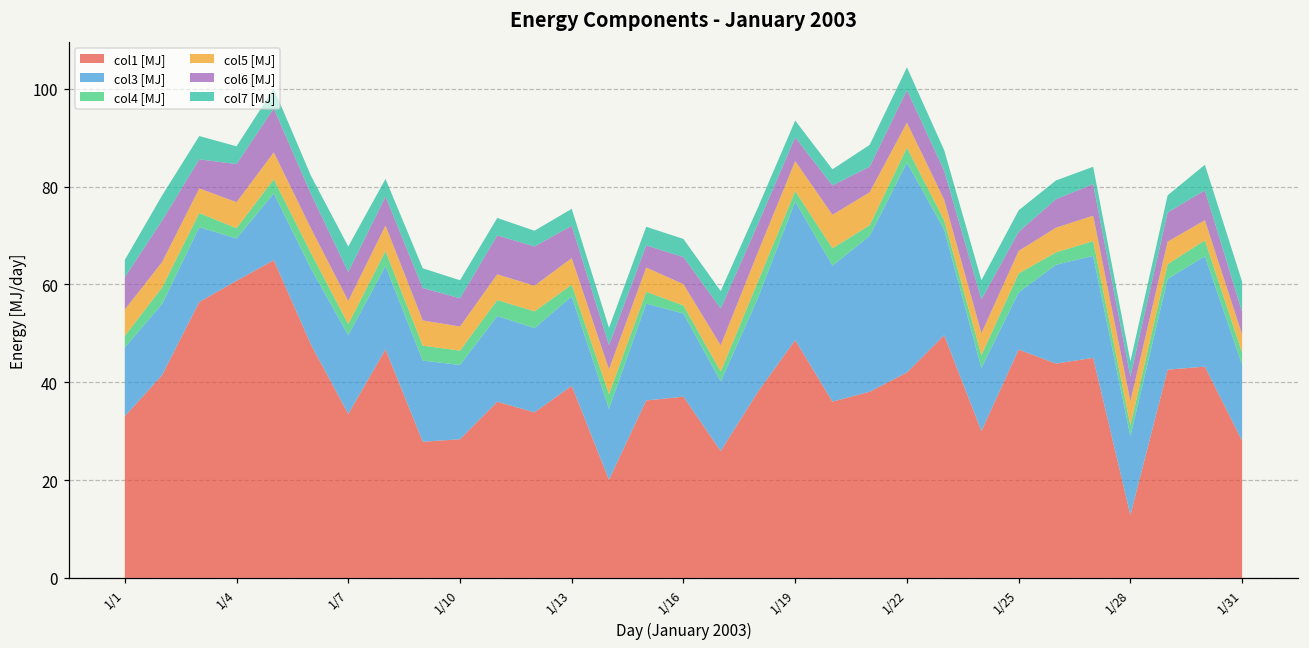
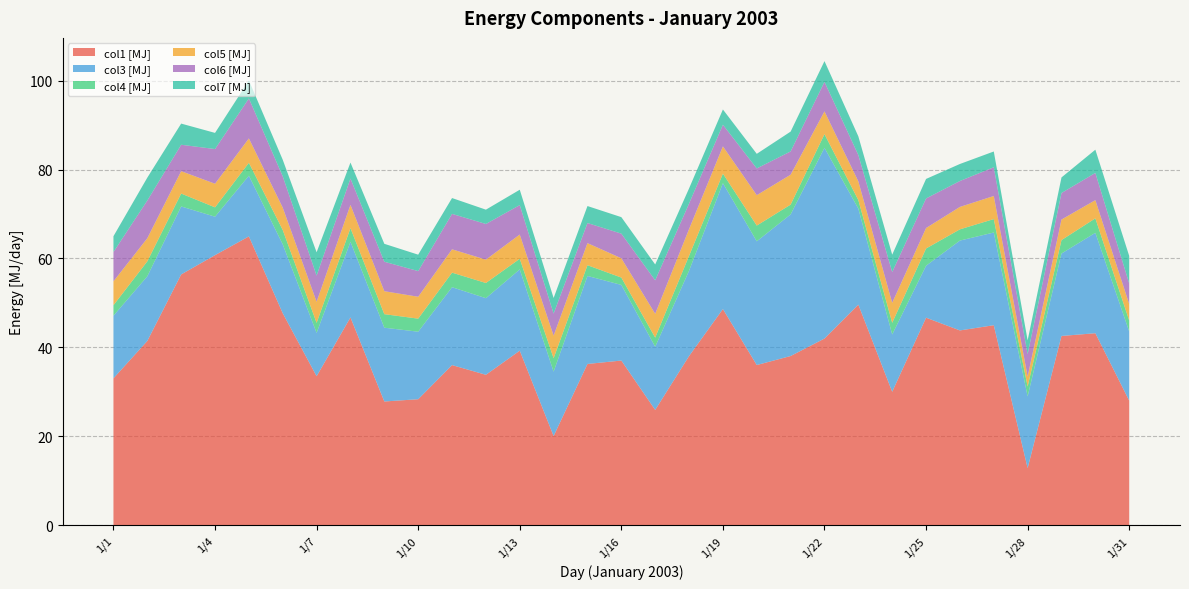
  {
    "col1 [MJ]": {
      "1/1": 33,
      "1/4": 61,
      "1/7": 34,
      "1/10": 28,
      "1/13": 39,
      "1/16": 37,
      "1/19": 49,
      "1/22": 42,
      "1/25": 47,
      "1/28": 13,
      "1/31": 28
    },
    "col3 [MJ]": {
      "1/1": 14,
      "1/4": 9,
-     "1/7": 16,
+     "1/7": 10,
      "1/10": 15,
      "1/13": 18,
      "1/16": 17,
      "1/19": 28,
      "1/22": 43,
      "1/25": 12,
      "1/28": 16,
      "1/31": 16
    },
    "col5 [MJ]": {
      "1/1": 5,
      "1/4": 5,
      "1/7": 5,
      "1/10": 5,
      "1/13": 5,
      "1/16": 4,
      "1/19": 6,
      "1/22": 5,
      "1/25": 5,
-     "1/28": 5,
+     "1/28": 2,
      "1/31": 4
    },
    "col6 [MJ]": {
      "1/1": 7,
      "1/4": 8,
      "1/7": 6,
      "1/10": 6,
      "1/13": 7,
      "1/16": 6,
      "1/19": 5,
      "1/22": 7,
-     "1/25": 4,
+     "1/25": 7,
      "1/28": 5,
      "1/31": 5
    }
  }
